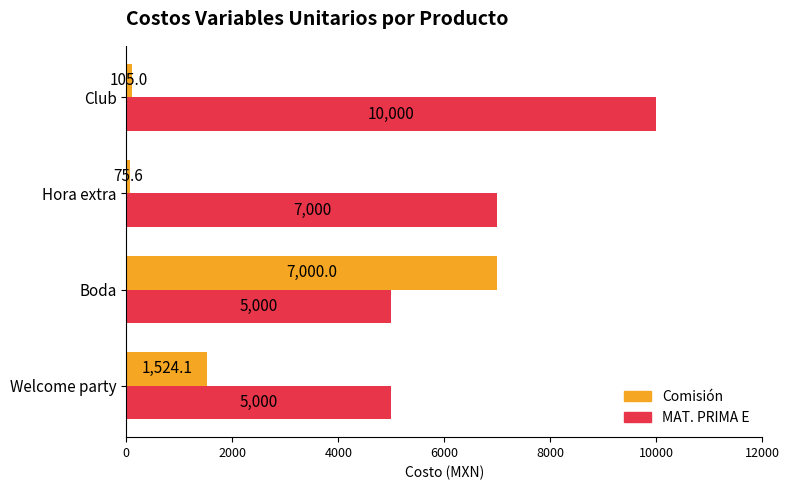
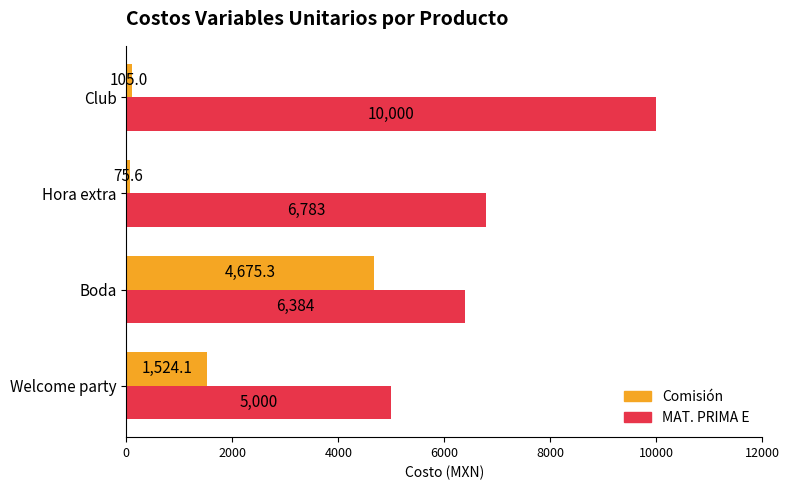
  {
    "Comisión": {
      "Club": "105.0",
      "Hora extra": "75.6",
-     "Boda": "7,000.0",
+     "Boda": "4,675.3",
      "Welcome party": "1,524.1"
    },
    "MAT. PRIMA E": {
      "Club": "10,000",
-     "Hora extra": "7,000",
-     "Boda": "5,000",
+     "Hora extra": "6,783",
+     "Boda": "6,384",
      "Welcome party": "5,000"
    }
  }
